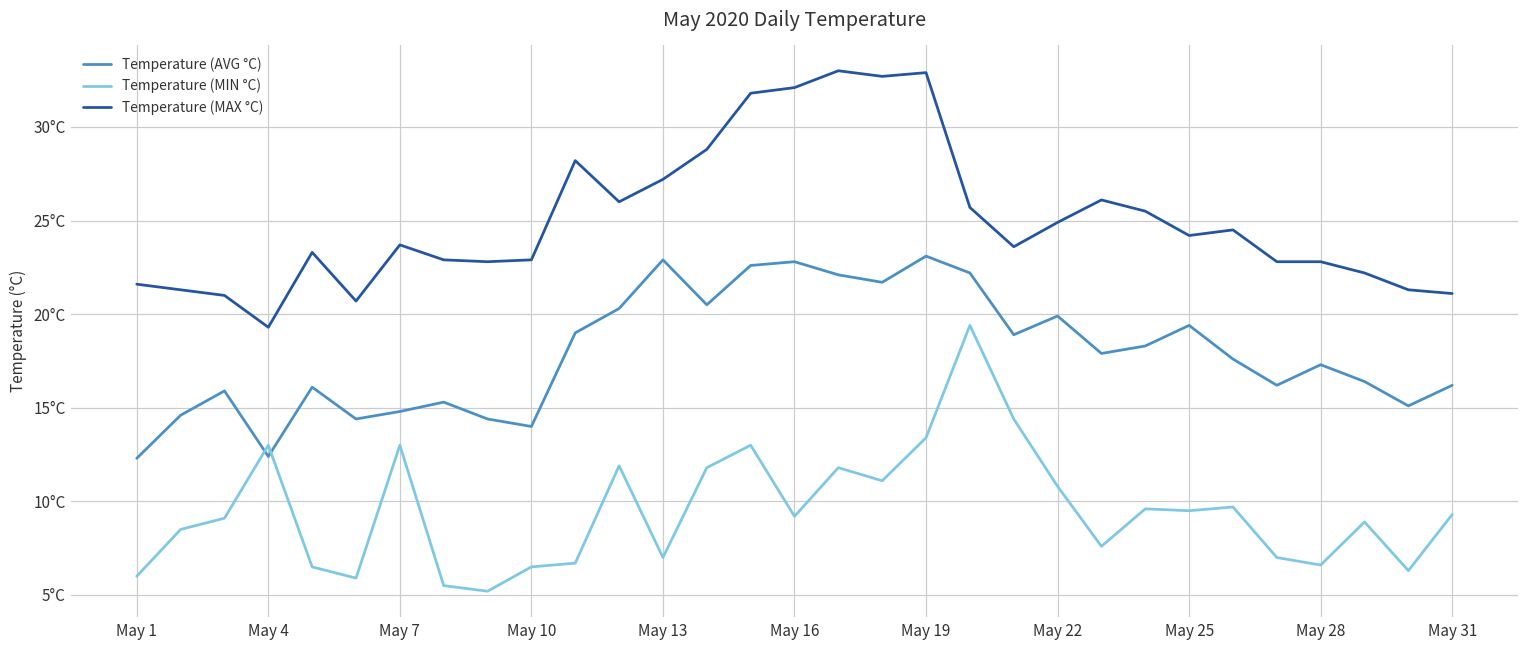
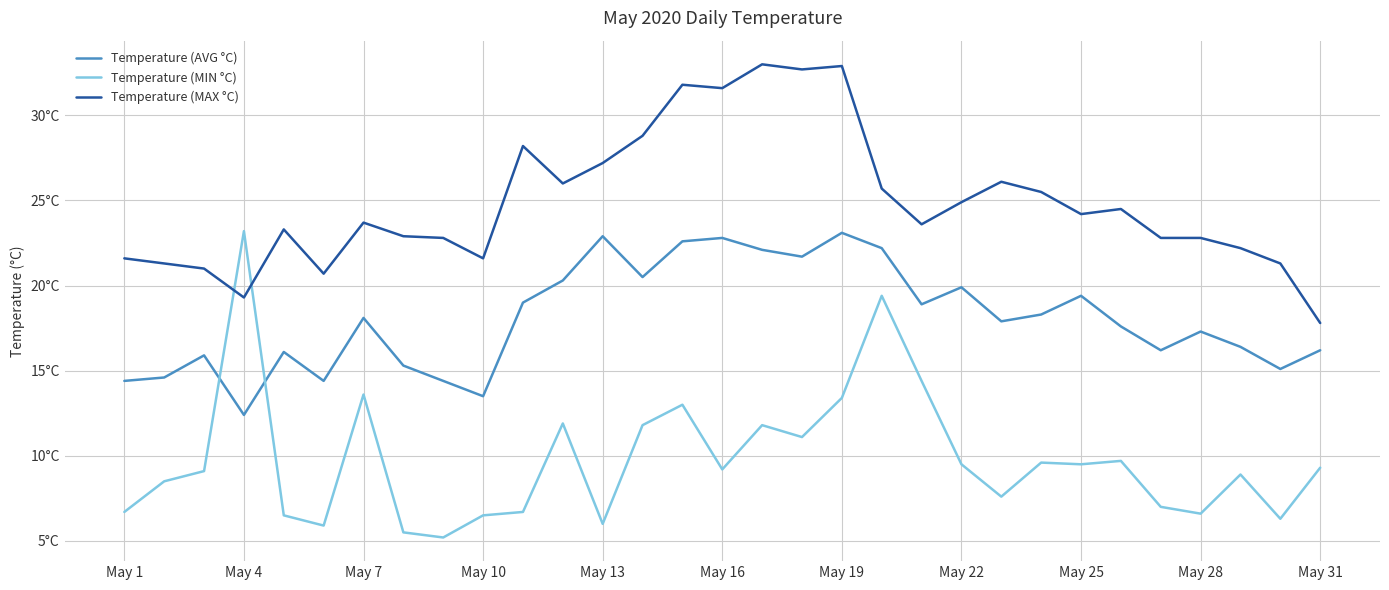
  {
    "Temperature (AVG °C)": {
-     "May 1": "12.3°C",
+     "May 1": "14.4°C",
      "May 4": "12.4°C",
-     "May 7": "14.8°C",
-     "May 10": "14.0°C",
+     "May 7": "18.1°C",
+     "May 10": "13.5°C",
      "May 13": "22.9°C",
      "May 16": "22.8°C",
      "May 19": "23.1°C",
      "May 22": "19.9°C",
      "May 25": "19.4°C",
      "May 28": "17.3°C",
      "May 31": "16.2°C"
    },
    "Temperature (MIN °C)": {
-     "May 1": "6.0°C",
-     "May 4": "13.0°C",
-     "May 7": "13.0°C",
+     "May 1": "6.7°C",
+     "May 4": "23.2°C",
+     "May 7": "13.6°C",
      "May 10": "6.5°C",
-     "May 13": "7°C",
+     "May 13": "6°C",
      "May 16": "9.2°C",
      "May 19": "13.4°C",
-     "May 22": "10.8°C",
+     "May 22": "9.5°C",
      "May 25": "9.5°C",
      "May 28": "6.6°C",
      "May 31": "9.3°C"
    },
    "Temperature (MAX °C)": {
      "May 1": "21.6°C",
      "May 4": "19.3°C",
      "May 7": "23.7°C",
-     "May 10": "22.9°C",
+     "May 10": "21.6°C",
      "May 13": "27.2°C",
-     "May 16": "32.1°C",
+     "May 16": "31.6°C",
      "May 19": "32.9°C",
      "May 22": "24.9°C",
      "May 25": "24.2°C",
      "May 28": "22.8°C",
-     "May 31": "21.1°C"
+     "May 31": "17.8°C"
    }
  }
